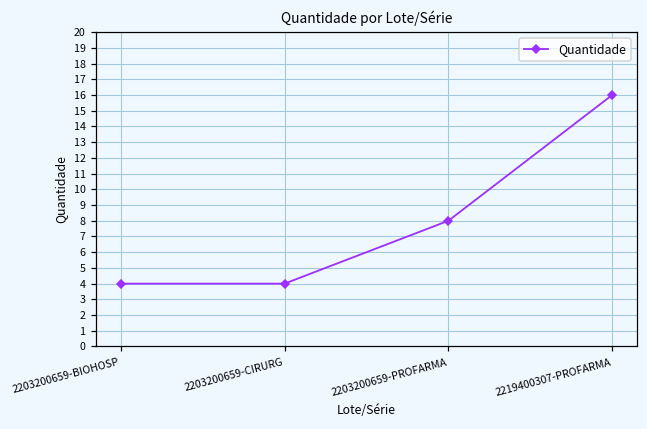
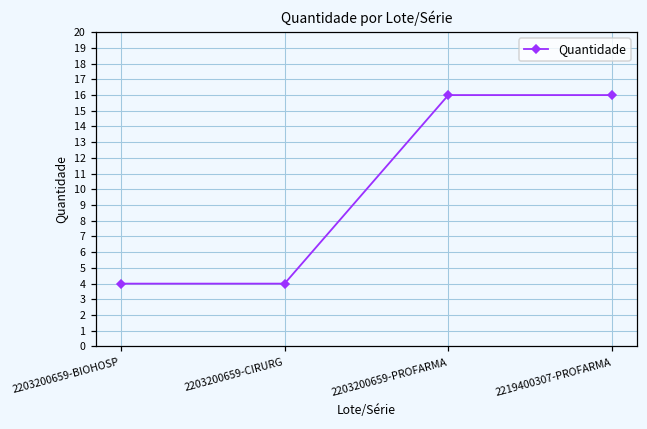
  {
    "2203200659-BIOHOSP": 4,
    "2203200659-CIRURG": 4,
-   "2203200659-PROFARMA": 8,
+   "2203200659-PROFARMA": 16,
    "2219400307-PROFARMA": 16
  }
